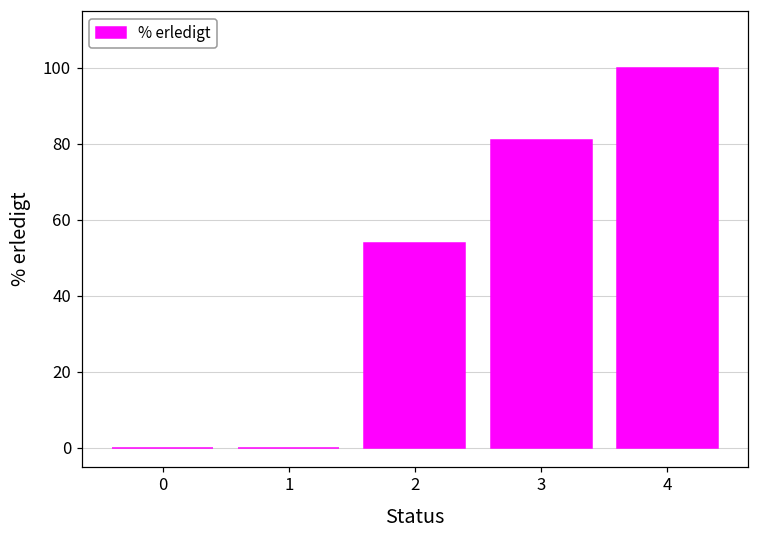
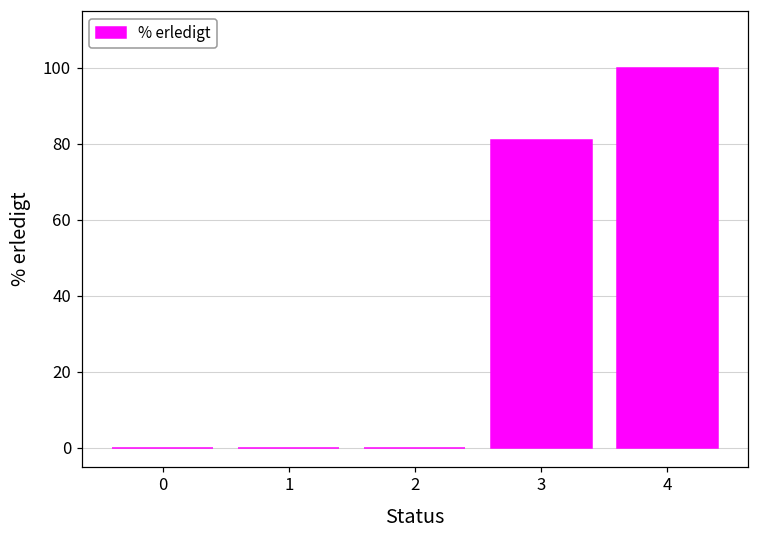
  {
    "0": 0,
    "1": 0,
-   "2": 54,
+   "2": 0,
    "3": 81,
    "4": 100
  }
